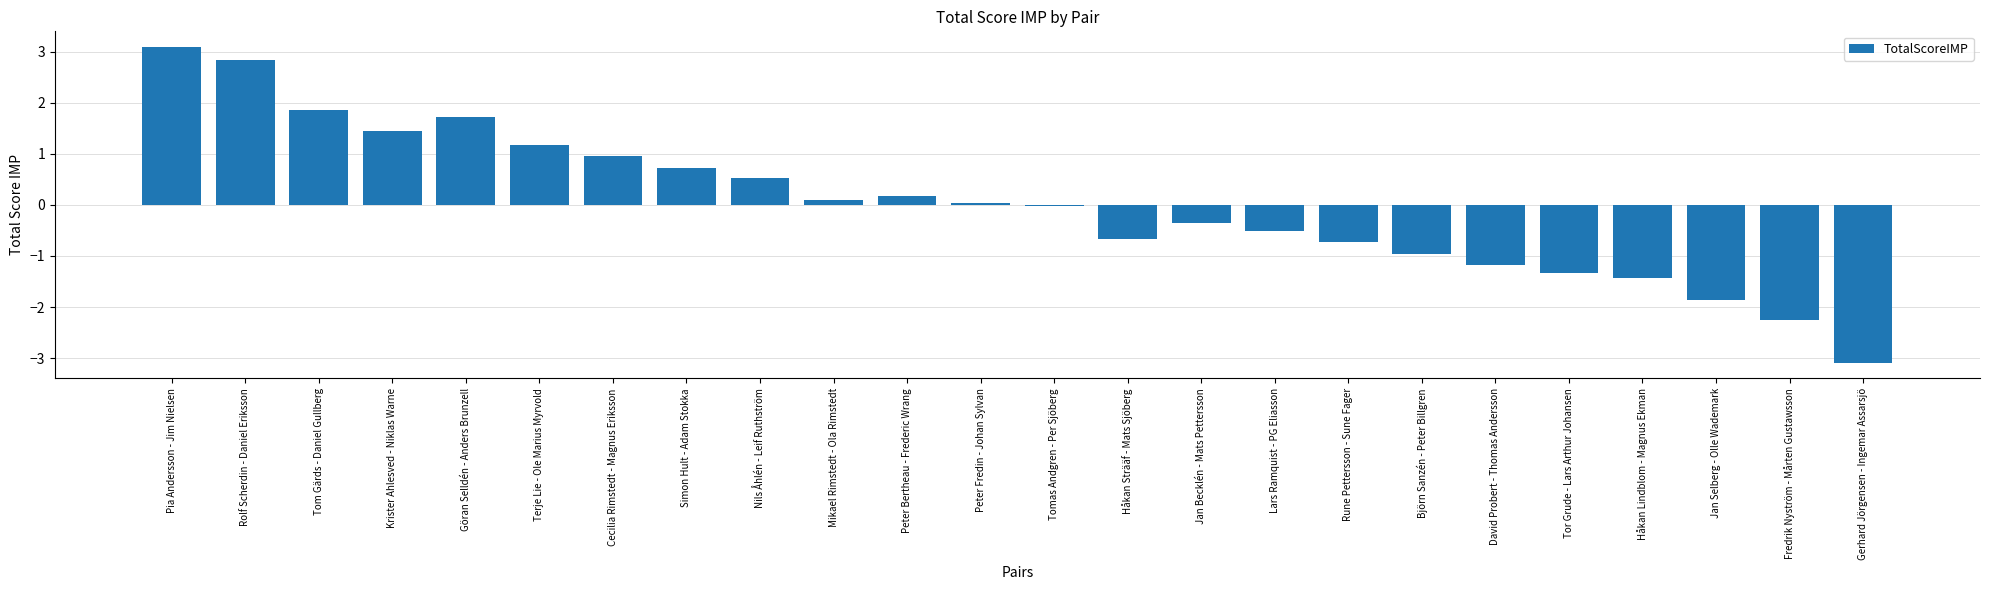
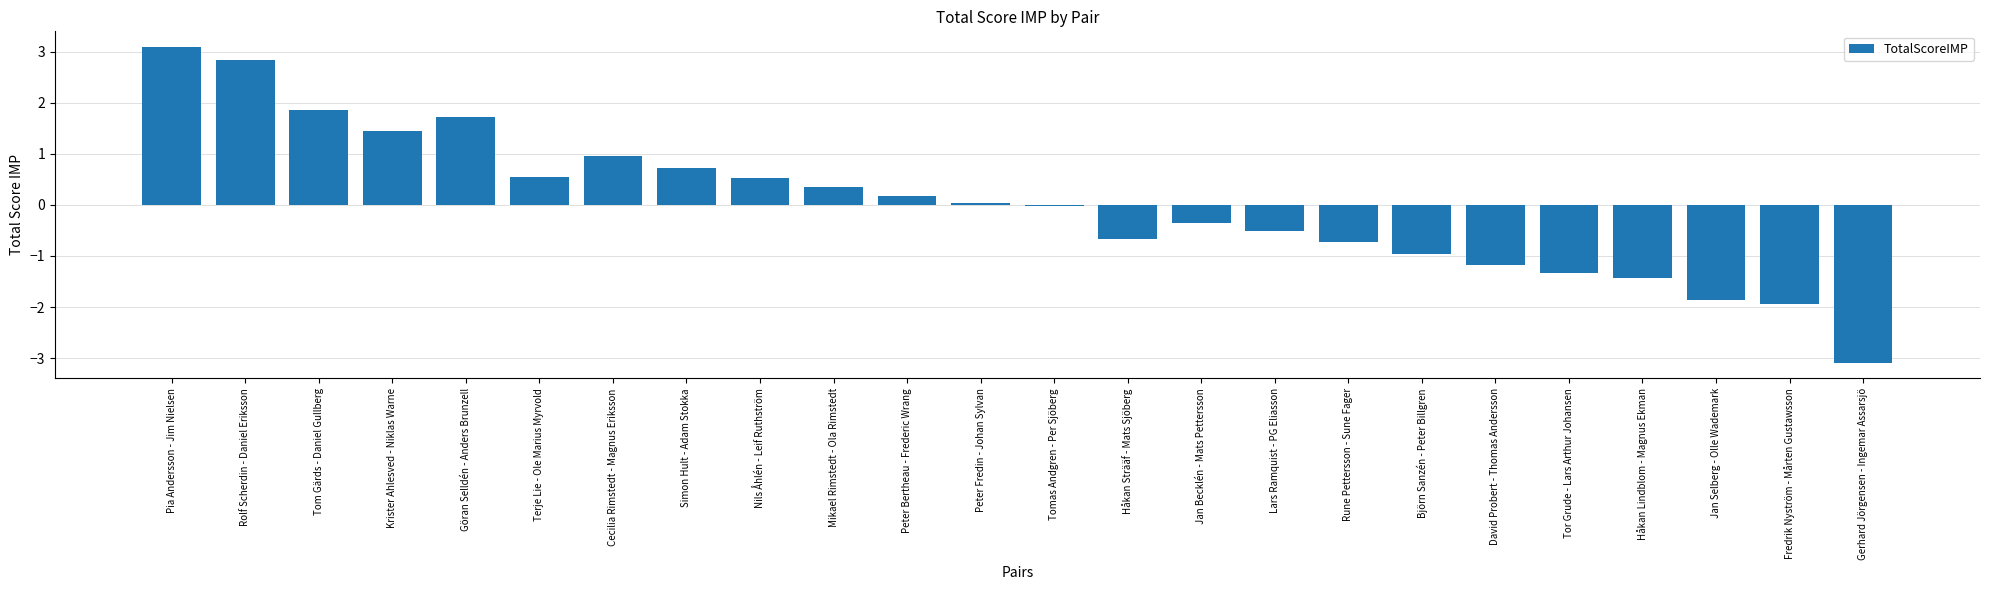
  {
    "Pia Andersson - Jim Nielsen": 3.1,
    "Rolf Scherdin - Daniel Eriksson": 2.8,
    "Tom Gärds - Daniel Gullberg": 1.9,
    "Krister Ahlesved - Niklas Warne": 1.4,
    "Göran Selldén - Anders Brunzell": 1.7,
-   "Terje Lie - Ole Marius Myrvold": 1.2,
+   "Terje Lie - Ole Marius Myrvold": 0.5,
    "Cecilia Rimstedt - Magnus Eriksson": 1.0,
    "Simon Hult - Adam Stokka": 0.7,
    "Nils Åhlén - Leif Ruthström": 0.5,
-   "Mikael Rimstedt - Ola Rimstedt": 0.1,
+   "Mikael Rimstedt - Ola Rimstedt": 0.4,
    "Peter Bertheau - Frederic Wrang": 0.2,
    "Håkan Strääf - Mats Sjöberg": -0.7,
    "Jan Becklén - Mats Pettersson": -0.4,
    "Lars Ramquist - PG Eliasson": -0.5,
    "Rune Pettersson - Sune Fager": -0.7,
    "Björn Sanzén - Peter Billgren": -1.0,
    "David Probert - Thomas Andersson": -1.2,
    "Tor Grude - Lars Arthur Johansen": -1.3,
    "Håkan Lindblom - Magnus Ekman": -1.4,
    "Jan Selberg - Olle Wademark": -1.9,
-   "Fredrik Nyström - Mårten Gustawsson": -2.3,
+   "Fredrik Nyström - Mårten Gustawsson": -1.9,
    "Gerhard Jörgensen - Ingemar Assarsjö": -3.1
  }
